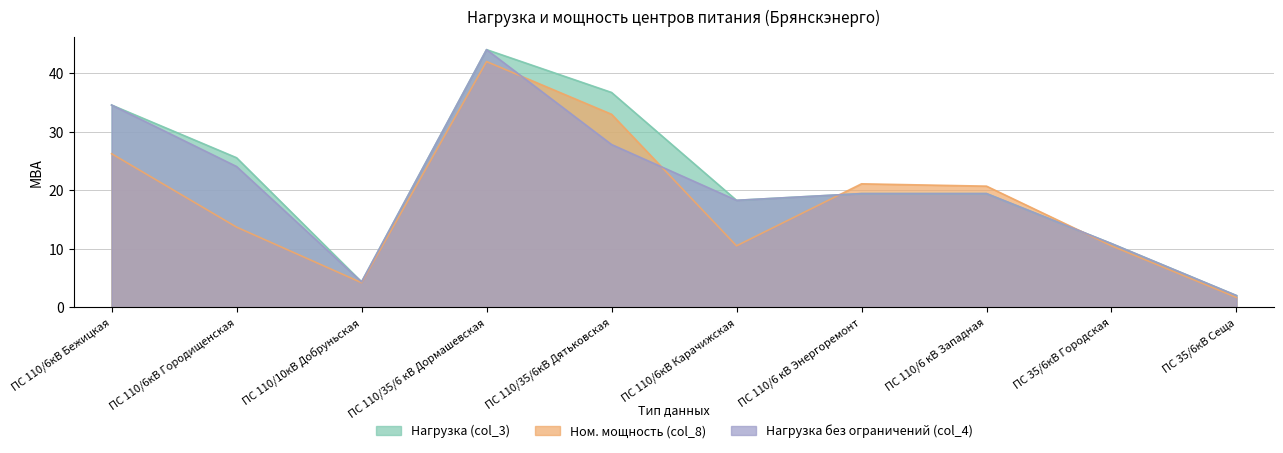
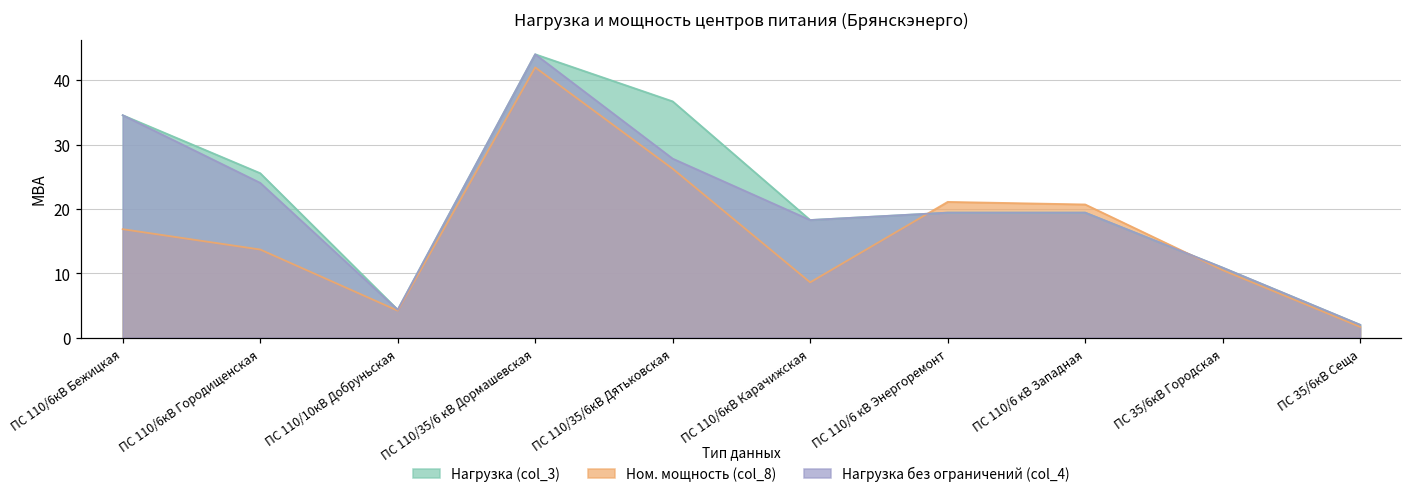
  {
    "Ном. мощность (col_8)": {
-     "ПС 110/6кВ Бежицкая": 26,
+     "ПС 110/6кВ Бежицкая": 17,
      "ПС 110/6кВ Городищенская": 14,
      "ПС 110/35/6 кВ Дормашевская": 42,
-     "ПС 110/35/6кВ Дятьковская": 33,
-     "ПС 110/6кВ Карачижская": 11,
+     "ПС 110/35/6кВ Дятьковская": 26,
+     "ПС 110/6кВ Карачижская": 9,
      "ПС 110/6 кВ Энергоремонт": 21,
      "ПС 110/6 кВ Западная": 21
    }
  }
